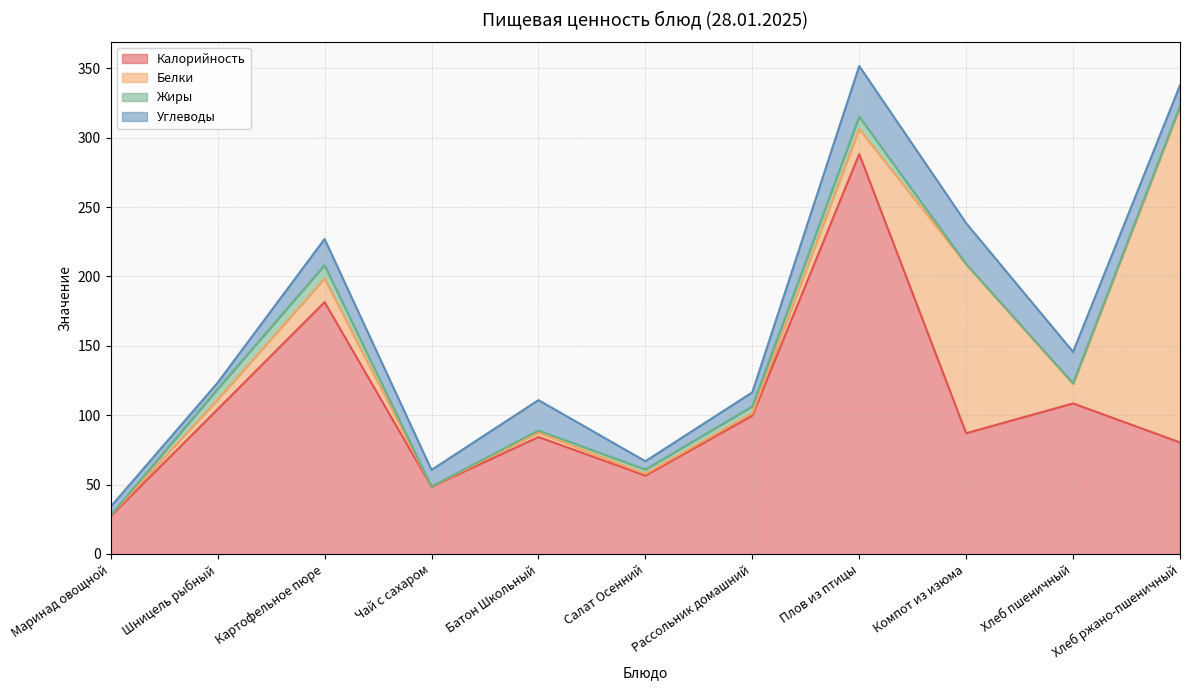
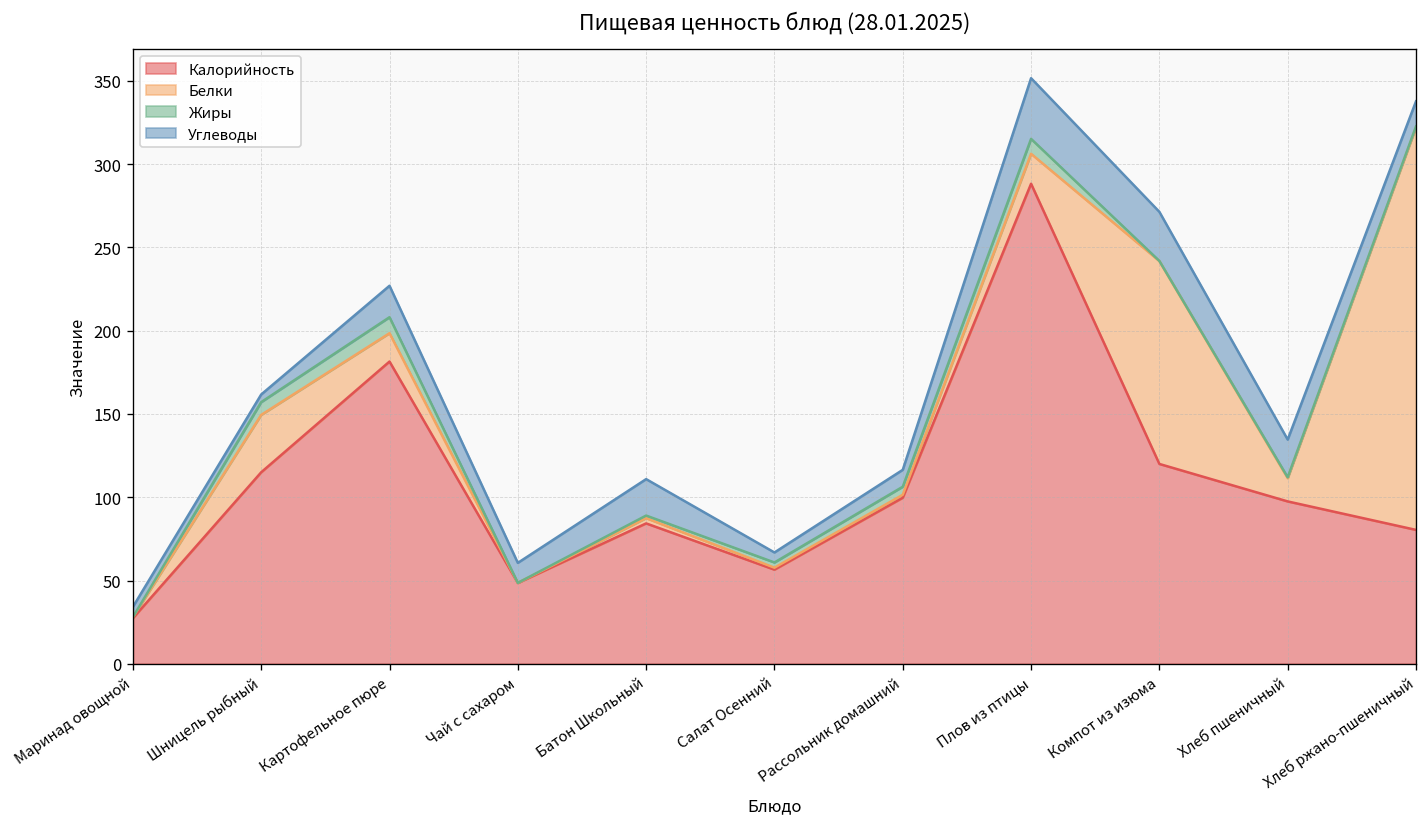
  {
    "Калорийность": {
-     "Шницель рыбный": 104,
+     "Шницель рыбный": 115,
      "Картофельное пюре": 182,
      "Батон Школьный": 84,
      "Плов из птицы": 288,
-     "Компот из изюма": 87,
-     "Хлеб пшеничный": 109,
+     "Компот из изюма": 120,
+     "Хлеб пшеничный": 98,
      "Хлеб ржано-пшеничный": 80
    },
    "Белки": {
-     "Шницель рыбный": 7,
+     "Шницель рыбный": 34,
      "Картофельное пюре": 17,
      "Плов из птицы": 18
    }
  }
